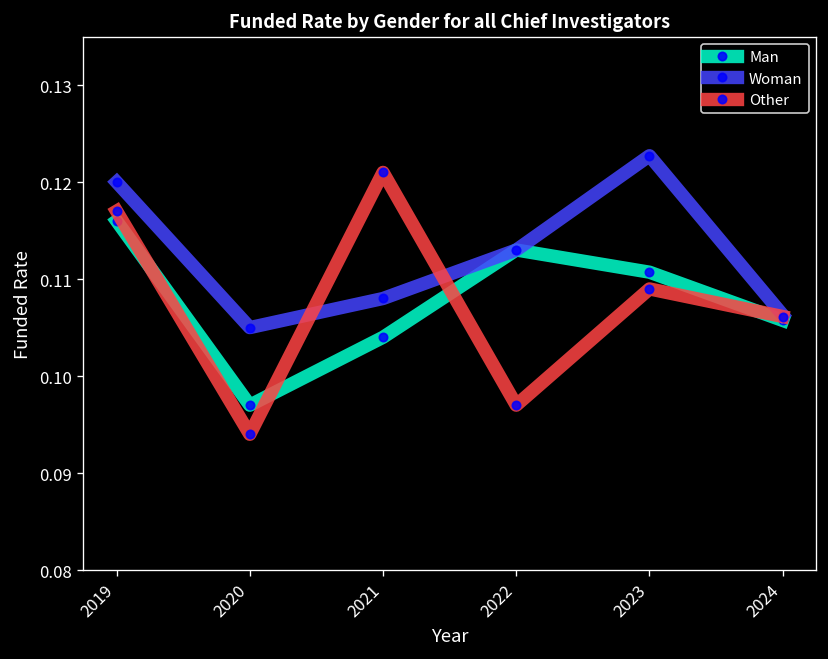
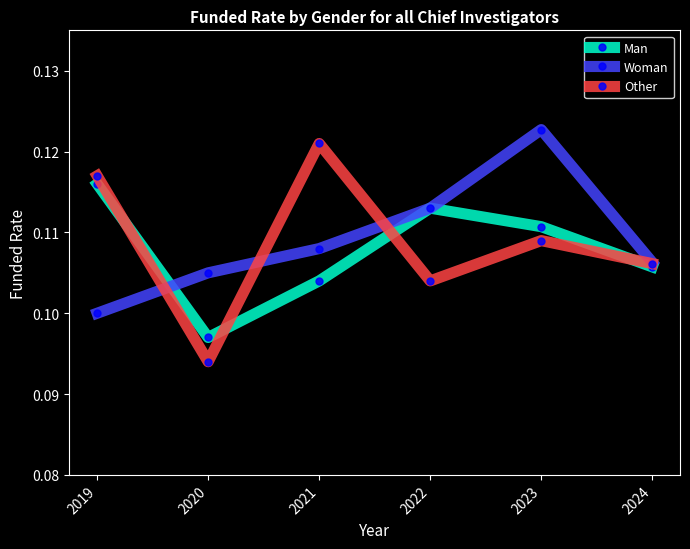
  {
    "Man": {
      "2019": 0.116,
      "2020": 0.097,
      "2021": 0.104,
      "2023": 0.111,
      "2024": 0.106
    },
    "Woman": {
-     "2019": 0.12,
+     "2019": 0.10,
      "2020": 0.105,
      "2021": 0.108,
      "2023": 0.123
    },
    "Other": {
      "2019": 0.117,
      "2020": 0.094,
      "2021": 0.121,
-     "2022": 0.097,
+     "2022": 0.104,
      "2023": 0.109
    }
  }
